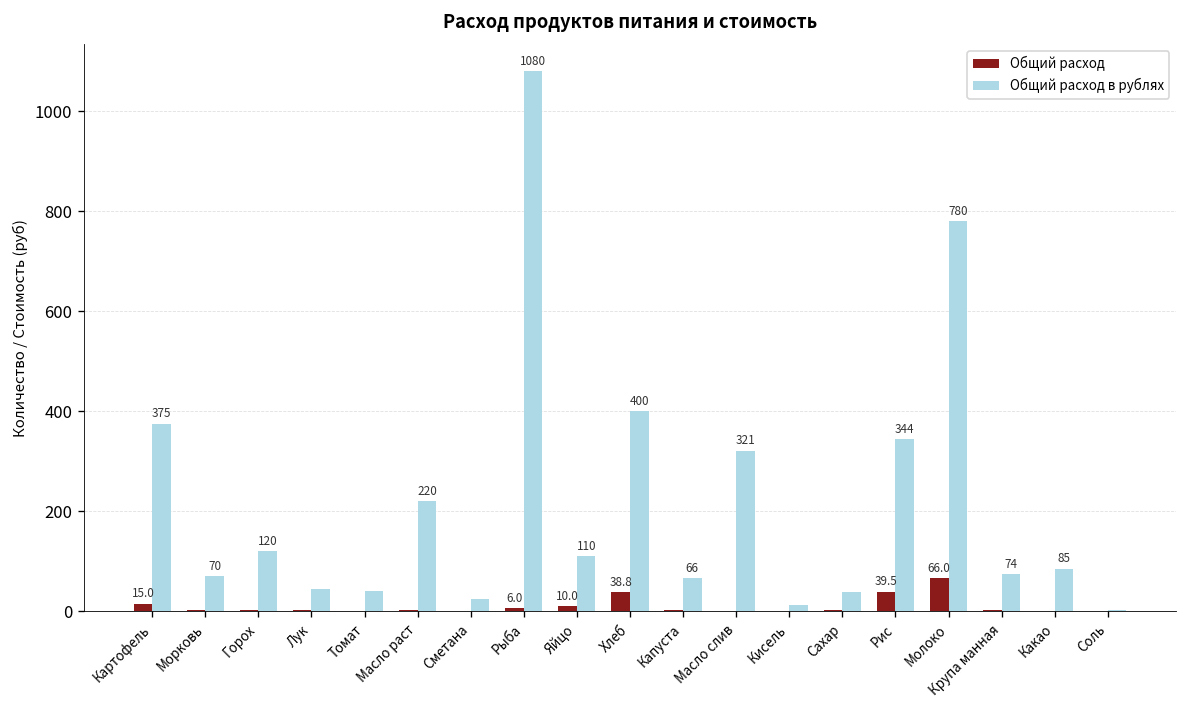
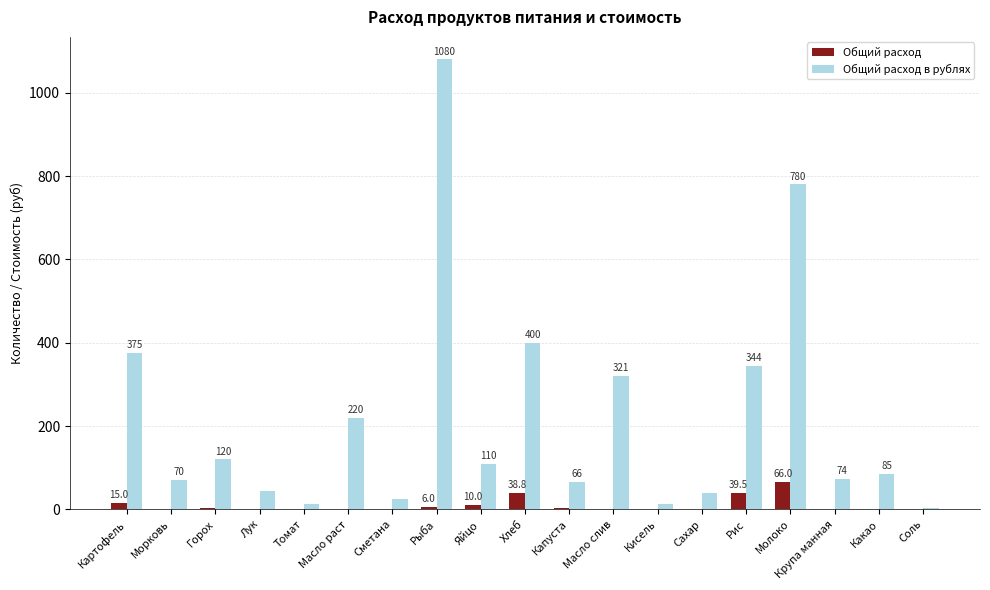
  {
    "Общий расход": {
      "Картофель": 15.0,
      "Рыба": 6.0,
      "Яйцо": 10.0,
      "Хлеб": 38.8,
      "Рис": 39.5,
      "Молоко": 66.0
    },
    "Общий расход в рублях": {
      "Лук": 40,
-     "Томат": 40,
+     "Томат": 10,
      "Сметана": 20,
      "Кисель": 10,
      "Сахар": 40
    }
  }
